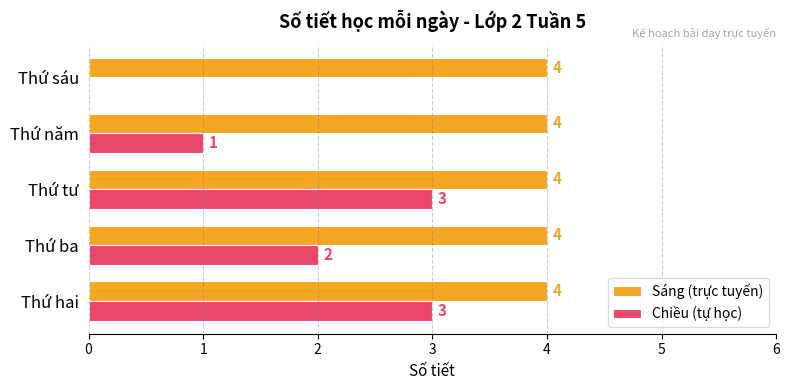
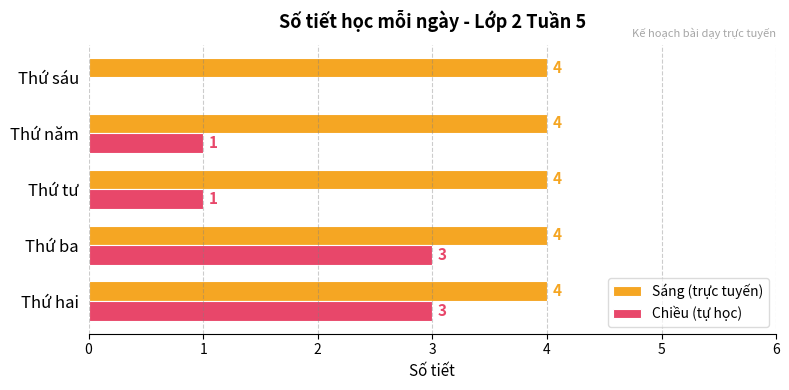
  {
    "Sáng (trực tuyến)": {
      "Thứ sáu": 4,
      "Thứ năm": 4,
      "Thứ tư": 4,
      "Thứ ba": 4,
      "Thứ hai": 4
    },
    "Chiều (tự học)": {
      "Thứ năm": 1,
-     "Thứ tư": 3,
-     "Thứ ba": 2,
+     "Thứ tư": 1,
+     "Thứ ba": 3,
      "Thứ hai": 3
    }
  }
